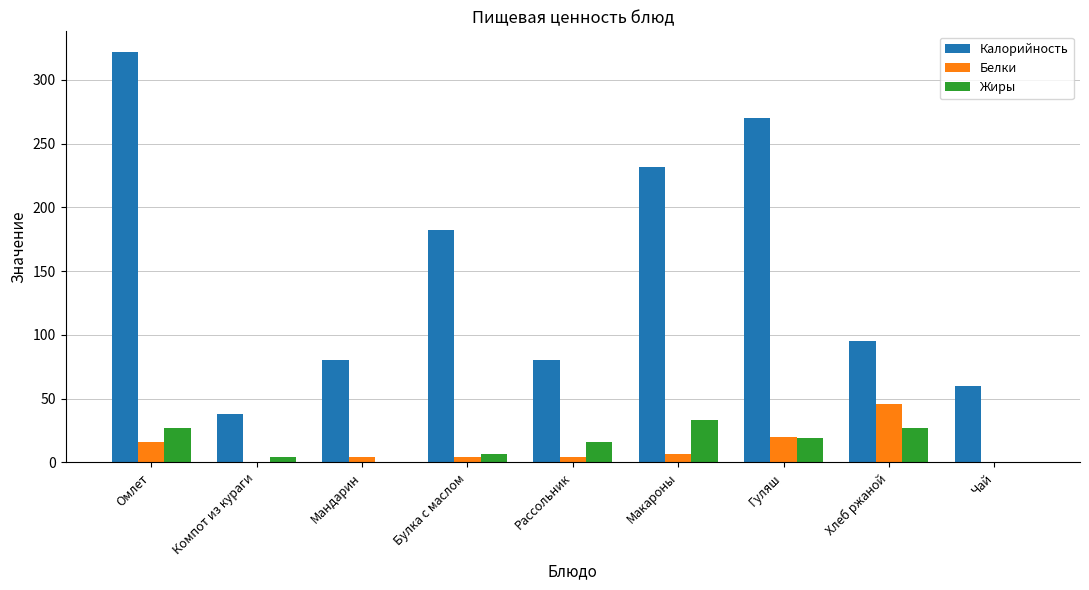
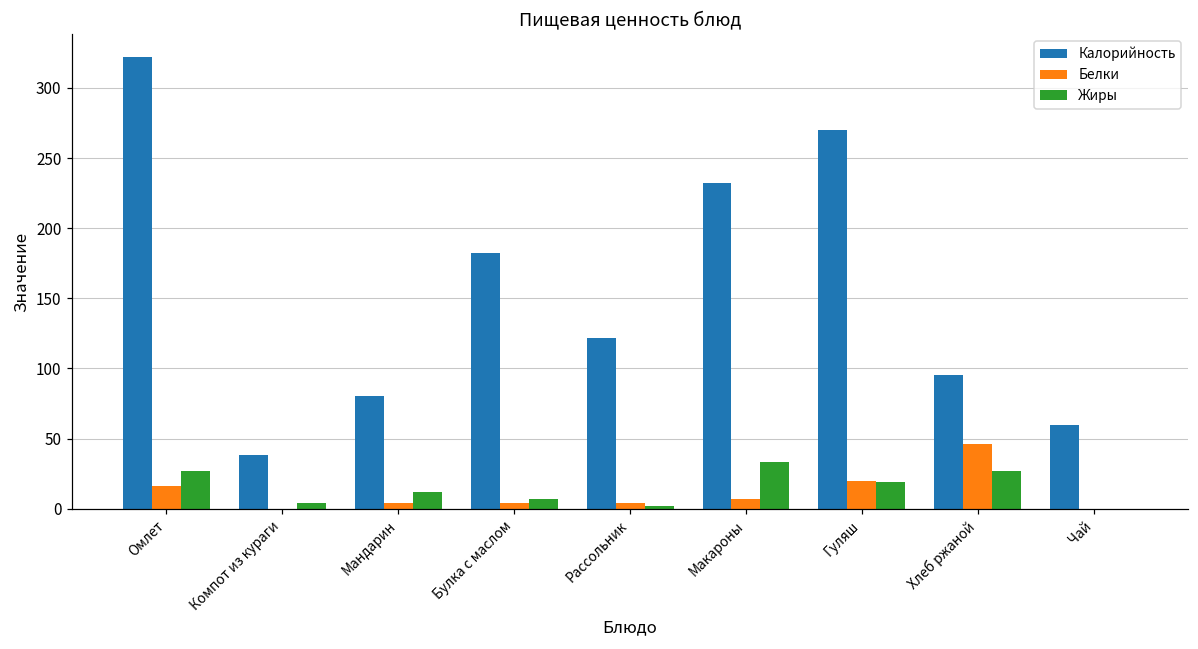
  {
    "Калорийность": {
      "Омлет": 322,
      "Компот из кураги": 38,
      "Мандарин": 80,
      "Булка с маслом": 182,
-     "Рассольник": 80,
+     "Рассольник": 122,
      "Макароны": 232,
      "Гуляш": 270,
      "Хлеб ржаной": 95,
      "Чай": 60
    },
    "Белки": {
      "Омлет": 16,
      "Компот из кураги": 0,
      "Мандарин": 4,
      "Булка с маслом": 4,
      "Рассольник": 4,
      "Макароны": 7,
      "Гуляш": 20,
      "Хлеб ржаной": 46,
      "Чай": 0
    },
    "Жиры": {
      "Омлет": 27,
      "Компот из кураги": 4,
-     "Мандарин": 0,
+     "Мандарин": 12,
      "Булка с маслом": 7,
-     "Рассольник": 16,
+     "Рассольник": 2,
      "Макароны": 33,
      "Гуляш": 19,
      "Хлеб ржаной": 27,
      "Чай": 0
    }
  }
